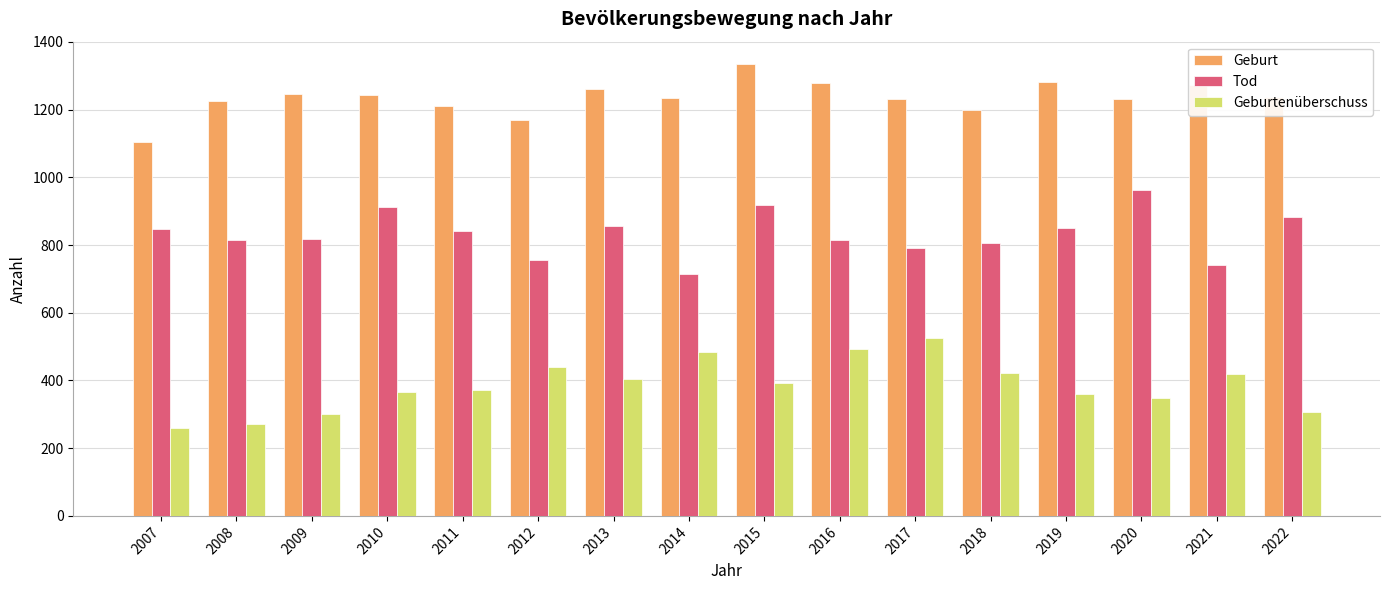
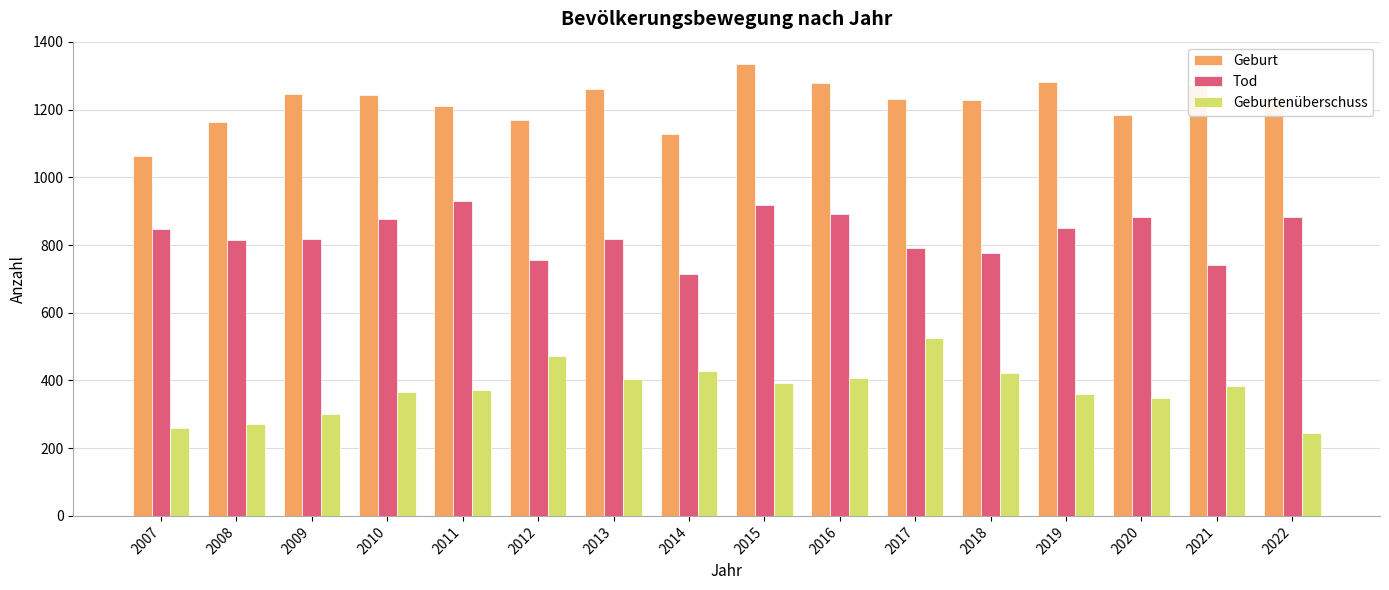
  {
    "Geburt": {
-     "2007": 1110,
-     "2008": 1230,
+     "2007": 1060,
+     "2008": 1160,
      "2009": 1250,
      "2010": 1240,
      "2011": 1210,
      "2012": 1170,
      "2013": 1260,
-     "2014": 1230,
+     "2014": 1130,
      "2015": 1330,
      "2016": 1280,
      "2017": 1230,
-     "2018": 1200,
+     "2018": 1230,
      "2019": 1280,
-     "2020": 1230
+     "2020": 1180
    },
    "Tod": {
      "2007": 850,
      "2008": 810,
      "2009": 820,
-     "2010": 910,
-     "2011": 840,
+     "2010": 880,
+     "2011": 930,
      "2012": 760,
-     "2013": 860,
+     "2013": 820,
      "2014": 710,
      "2015": 920,
-     "2016": 810,
+     "2016": 890,
      "2017": 790,
-     "2018": 810,
+     "2018": 780,
      "2019": 850,
-     "2020": 960,
+     "2020": 880,
      "2021": 740,
      "2022": 880
    },
    "Geburtenüberschuss": {
      "2007": 260,
      "2008": 270,
      "2009": 300,
      "2010": 370,
      "2011": 370,
-     "2012": 440,
+     "2012": 470,
      "2013": 400,
-     "2014": 480,
+     "2014": 430,
      "2015": 390,
-     "2016": 490,
+     "2016": 410,
      "2017": 530,
      "2018": 420,
      "2019": 360,
      "2020": 350,
-     "2021": 420,
-     "2022": 310
+     "2021": 380,
+     "2022": 250
    }
  }
